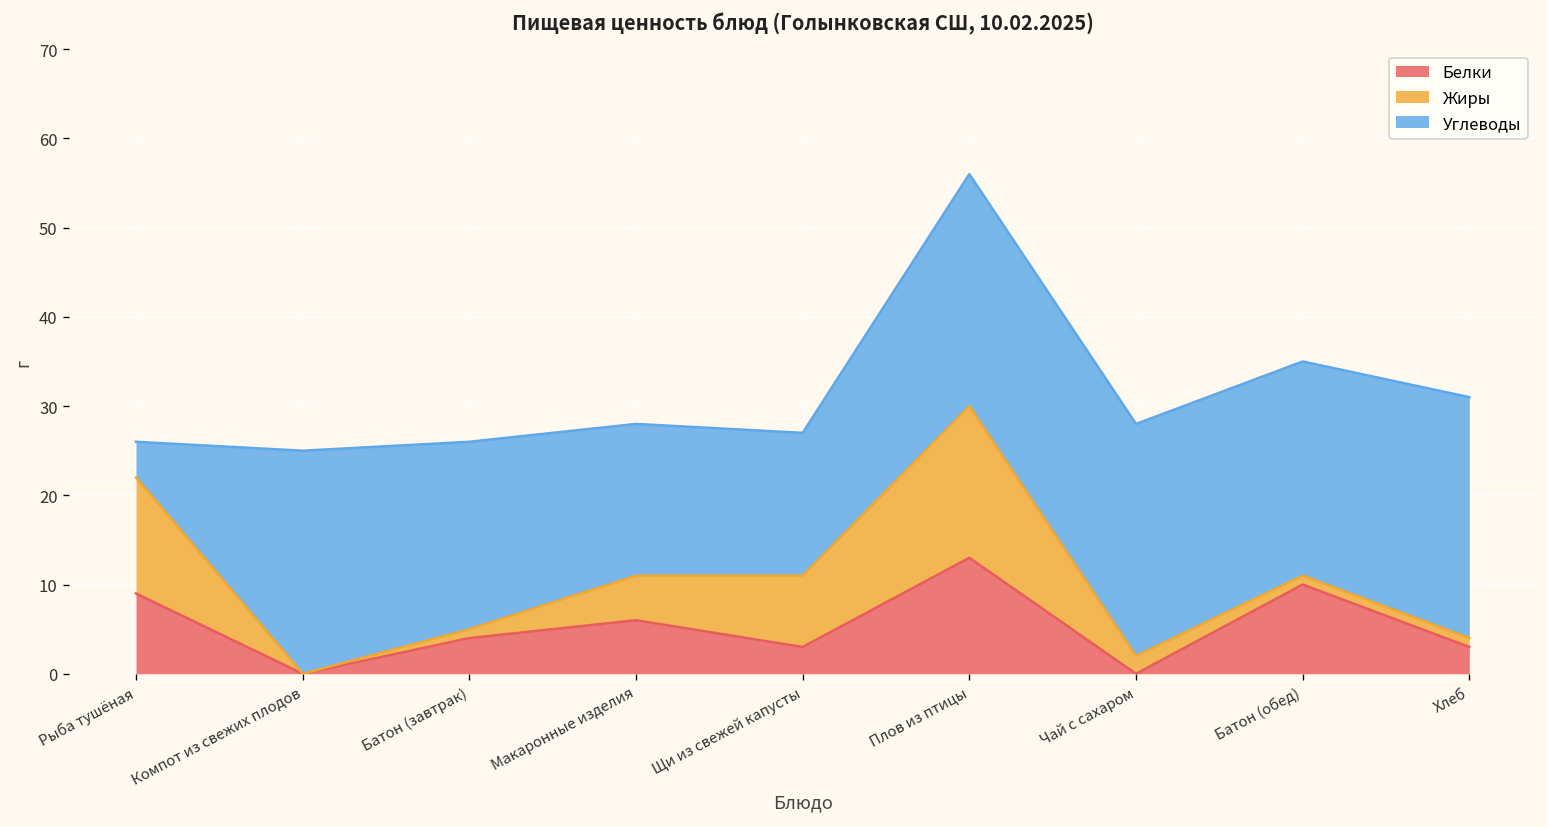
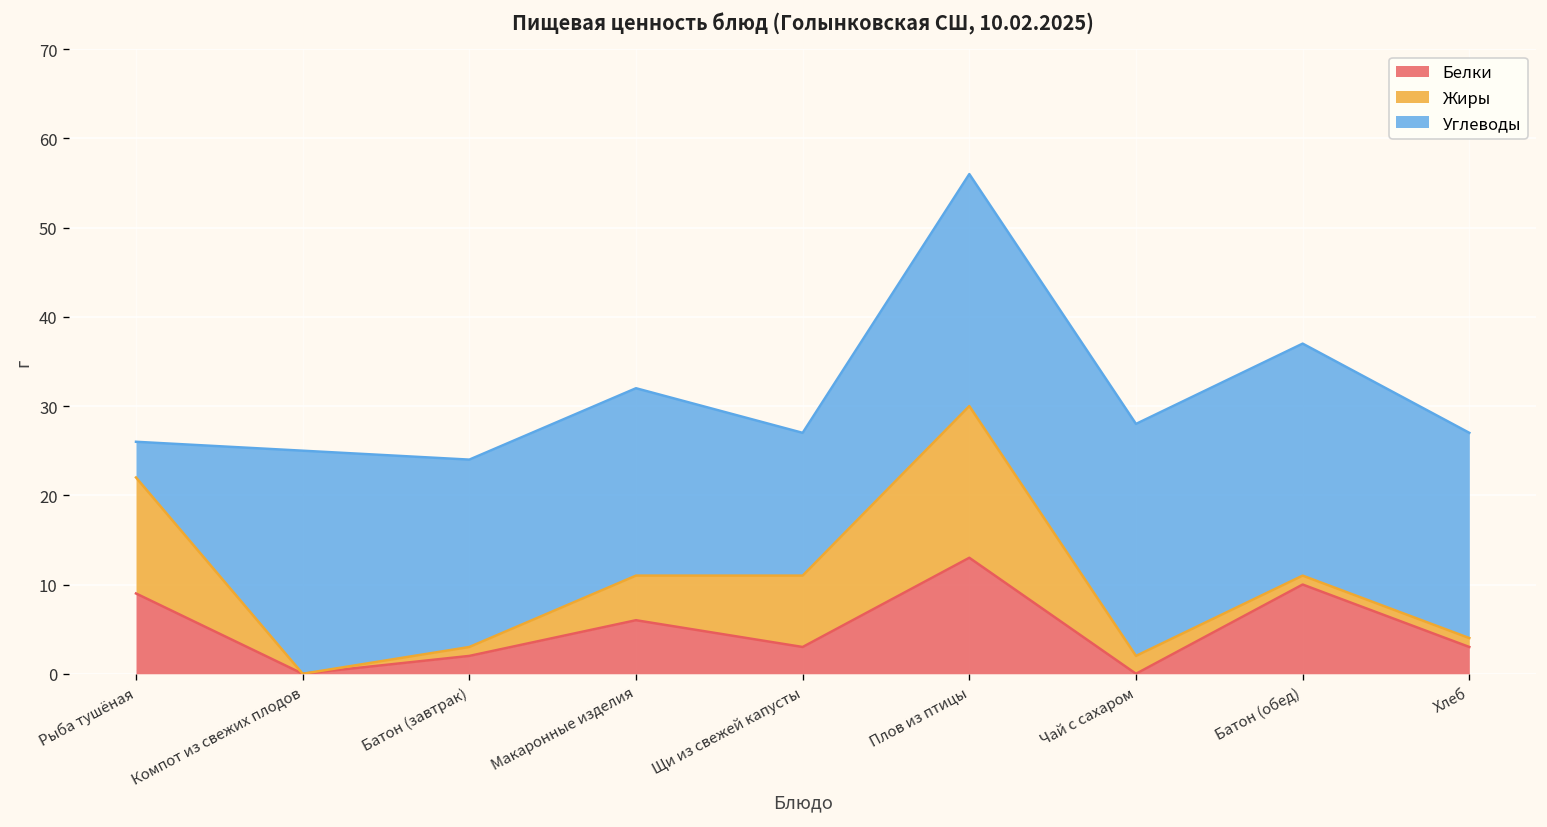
  {
    "Белки": {
      "Рыба тушёная": 9,
-     "Батон (завтрак)": 4,
+     "Батон (завтрак)": 2,
      "Макаронные изделия": 6,
      "Щи из свежей капусты": 3,
      "Плов из птицы": 13,
      "Чай с сахаром": 0,
      "Батон (обед)": 10,
      "Хлеб": 3
    },
    "Жиры": {
      "Рыба тушёная": 13,
      "Батон (завтрак)": 1,
      "Макаронные изделия": 5,
      "Щи из свежей капусты": 8,
      "Плов из птицы": 17,
      "Чай с сахаром": 2,
      "Батон (обед)": 1,
      "Хлеб": 1
    },
    "Углеводы": {
      "Рыба тушёная": 4,
      "Компот из свежих плодов": 25,
      "Батон (завтрак)": 21,
-     "Макаронные изделия": 17,
+     "Макаронные изделия": 21,
      "Щи из свежей капусты": 16,
      "Плов из птицы": 26,
      "Чай с сахаром": 26,
-     "Батон (обед)": 24,
-     "Хлеб": 27
+     "Батон (обед)": 26,
+     "Хлеб": 23
    }
  }
